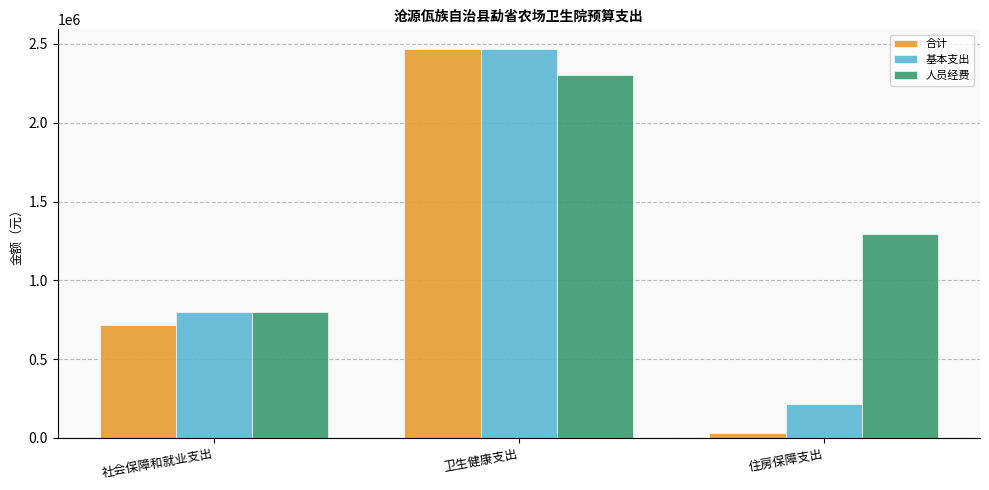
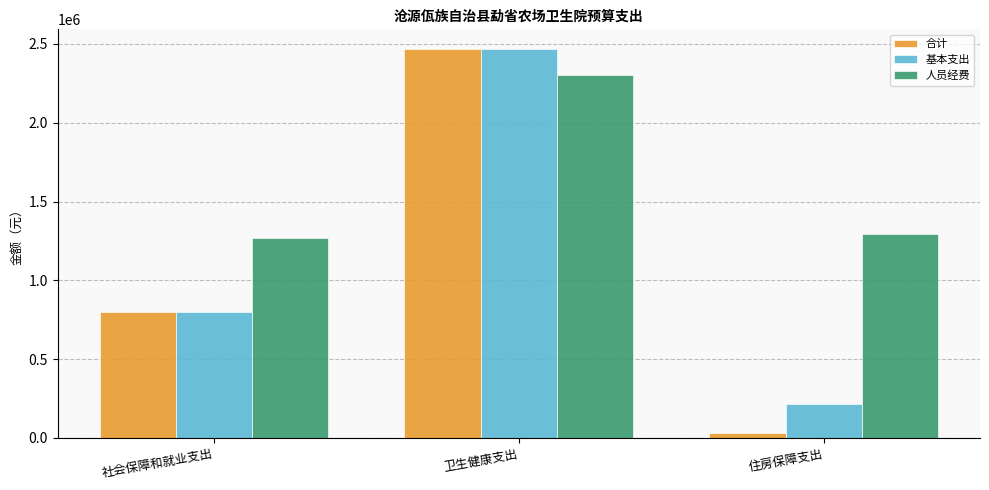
  {
    "合计": {
-     "社会保障和就业支出": 720000,
+     "社会保障和就业支出": 800000,
      "卫生健康支出": 2470000,
      "住房保障支出": 30000
    },
    "基本支出": {
      "社会保障和就业支出": 800000,
      "卫生健康支出": 2470000,
      "住房保障支出": 220000
    },
    "人员经费": {
-     "社会保障和就业支出": 800000,
+     "社会保障和就业支出": 1270000,
      "卫生健康支出": 2310000,
      "住房保障支出": 1300000
    }
  }
